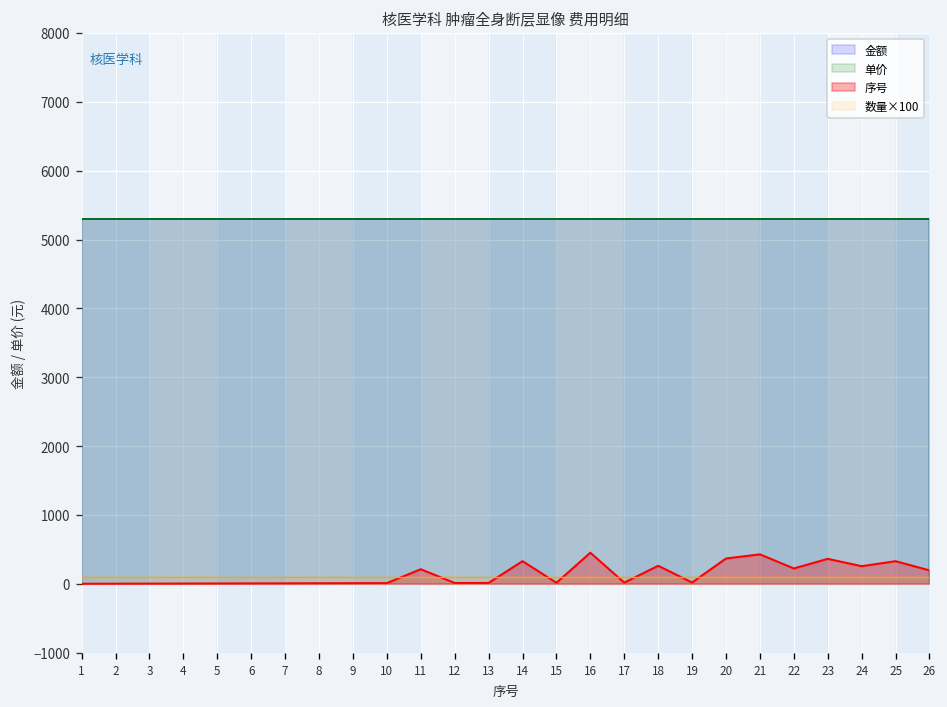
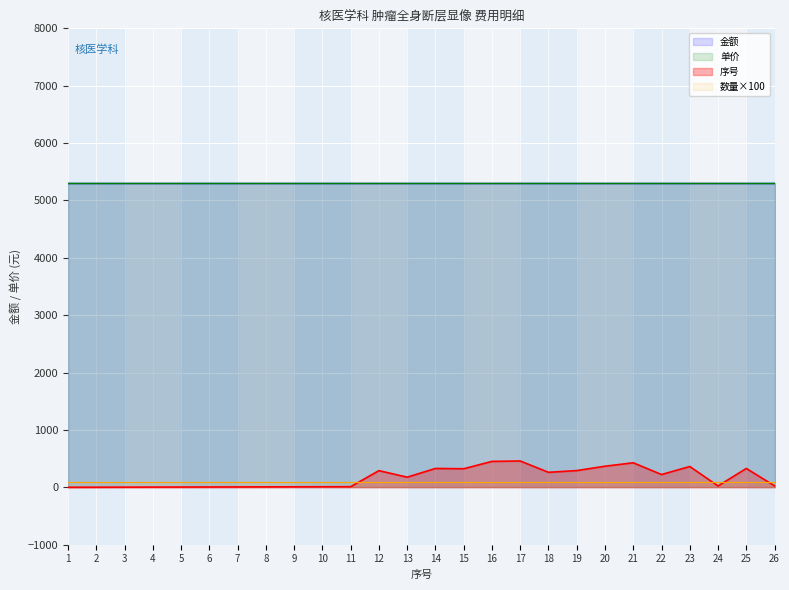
  {
    "单价": {
      "1": 5300,
      "2": 5300,
      "3": 5300,
      "4": 5300,
      "5": 5300,
      "6": 5300,
      "7": 5300,
      "8": 5300,
      "9": 5300,
      "10": 5300,
      "11": 5300,
      "12": 5300,
      "13": 5300,
      "14": 5300,
      "15": 5300,
      "16": 5300,
      "17": 5300,
      "18": 5300,
      "19": 5300,
      "20": 5300,
      "21": 5300,
      "22": 5300,
      "23": 5300,
      "24": 5300,
      "25": 5300,
      "26": 5300
    },
    "序号": {
      "1": 0,
      "2": 0,
      "3": 0,
      "4": 0,
      "5": 0,
      "6": 0,
      "7": 0,
      "8": 0,
      "9": 0,
      "10": 0,
-     "11": 200,
-     "12": 0,
-     "13": 0,
+     "11": 0,
+     "12": 300,
+     "13": 200,
      "14": 300,
-     "15": 0,
+     "15": 300,
      "16": 500,
-     "17": 0,
+     "17": 500,
      "18": 300,
-     "19": 0,
+     "19": 300,
      "20": 400,
      "21": 400,
      "22": 200,
      "23": 400,
-     "24": 300,
+     "24": 0,
      "25": 300,
-     "26": 200
+     "26": 0
    },
    "数量×100": {
      "1": 100,
      "2": 100,
      "3": 100,
      "4": 100,
      "5": 100,
      "6": 100,
      "7": 100,
      "8": 100,
      "9": 100,
      "10": 100,
      "11": 100,
      "12": 100,
      "13": 100,
      "14": 100,
      "15": 100,
      "16": 100,
      "17": 100,
      "18": 100,
      "19": 100,
      "20": 100,
      "21": 100,
      "22": 100,
      "23": 100,
      "24": 100,
      "25": 100,
      "26": 100
    }
  }
